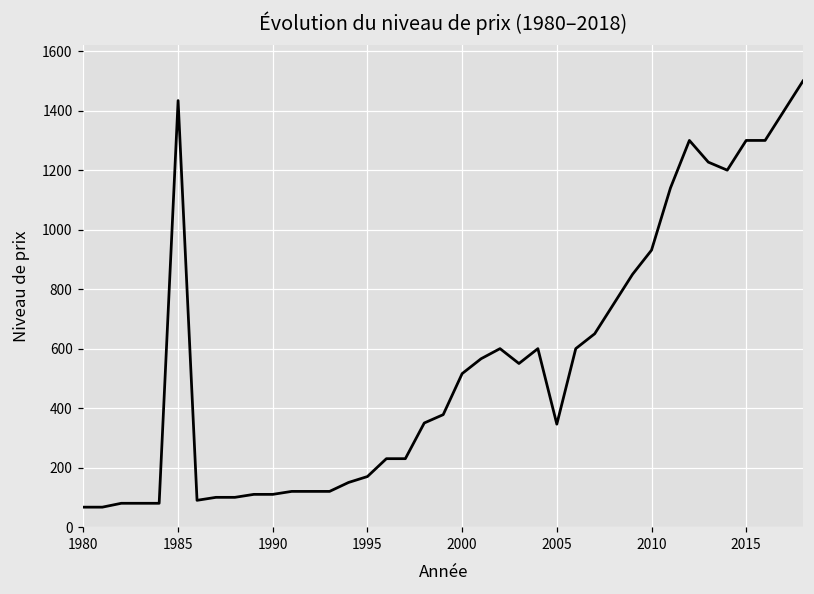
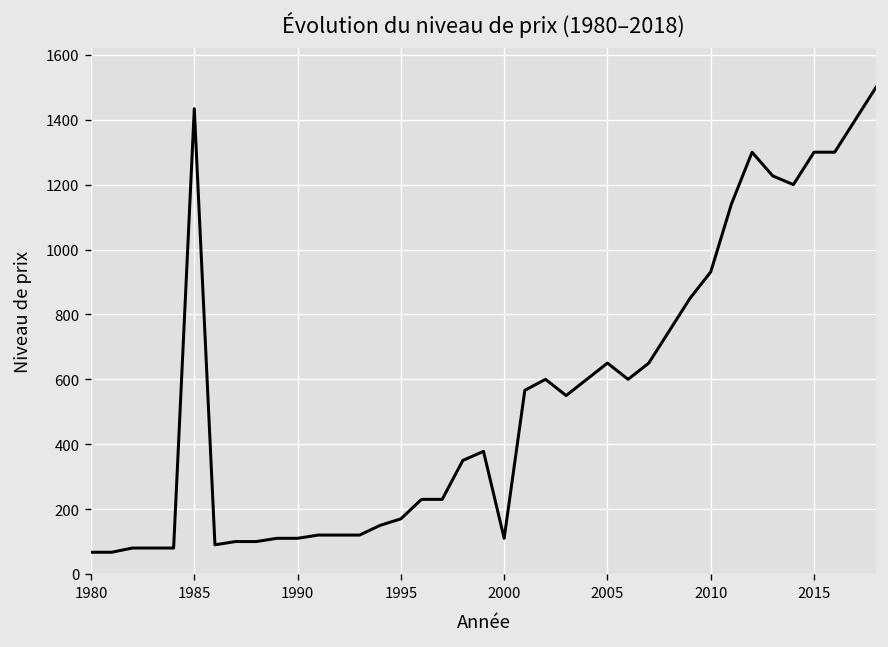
  {
    "1980": 70,
    "1985": 1430,
    "1990": 110,
    "1995": 170,
-   "2000": 520,
-   "2005": 350,
+   "2000": 110,
+   "2005": 650,
    "2010": 930,
    "2015": 1300
  }
